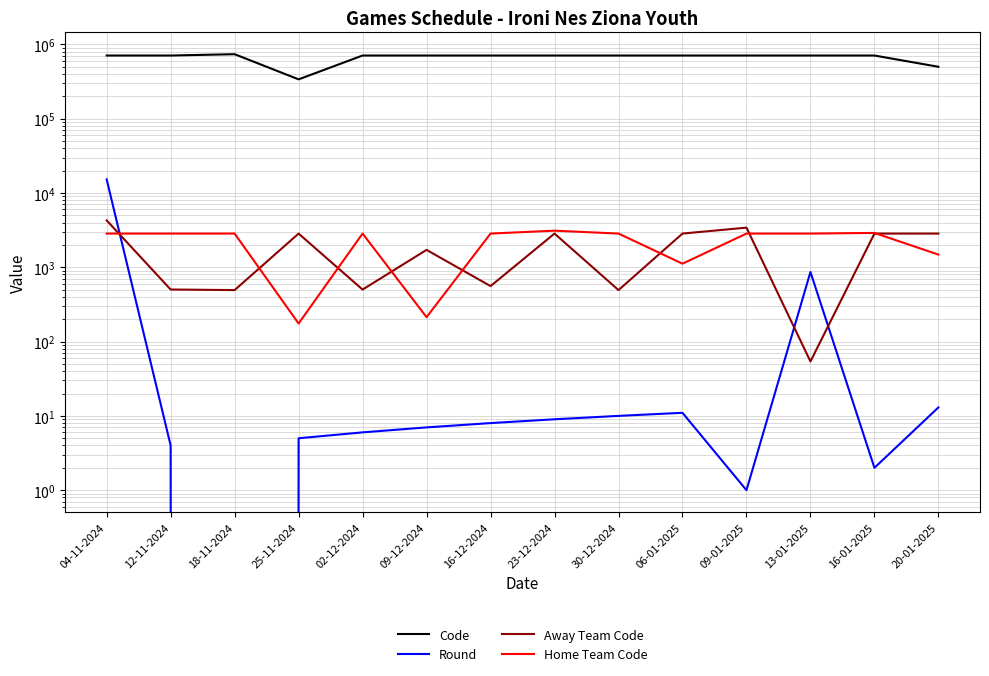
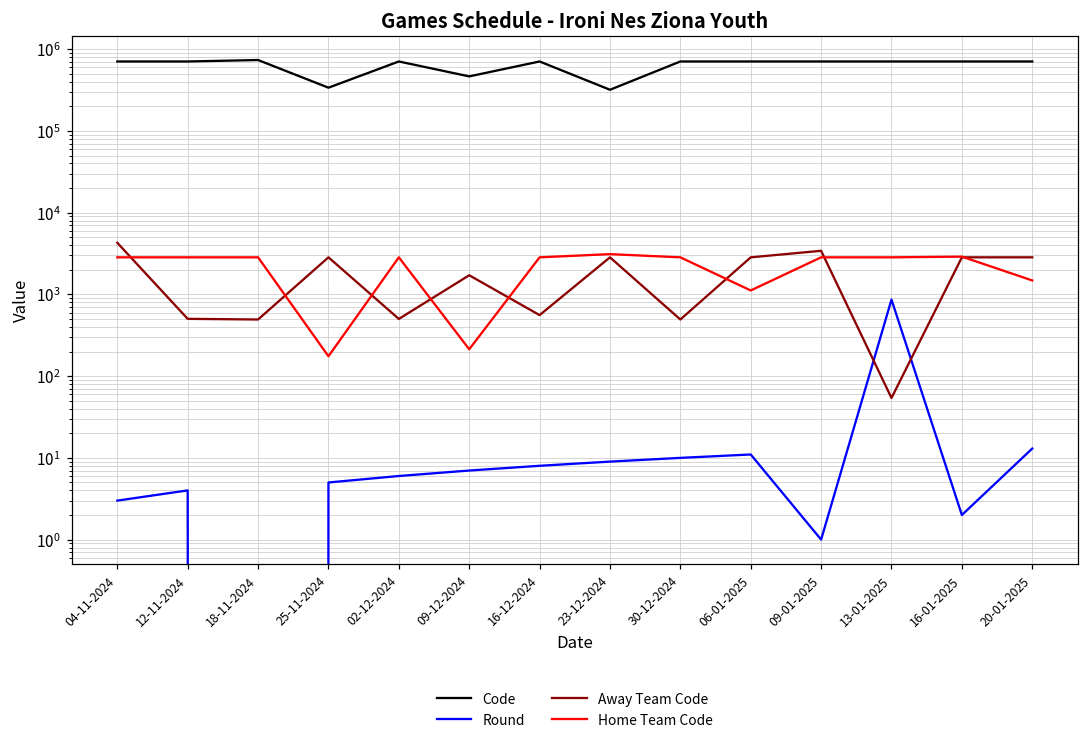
  {
    "Code": {
      "04-11-2024": 700000,
      "12-11-2024": 700000,
      "18-11-2024": 700000,
      "25-11-2024": 300000,
      "02-12-2024": 700000,
-     "09-12-2024": 700000,
+     "09-12-2024": 500000,
      "16-12-2024": 700000,
-     "23-12-2024": 700000,
+     "23-12-2024": 320000,
      "30-12-2024": 700000,
      "06-01-2025": 700000,
      "09-01-2025": 700000,
      "13-01-2025": 700000,
      "16-01-2025": 700000,
-     "20-01-2025": 500000
+     "20-01-2025": 700000
    },
    "Round": {
-     "04-11-2024": 15000,
+     "04-11-2024": 3,
      "12-11-2024": 4,
      "25-11-2024": 5,
      "02-12-2024": 6,
      "09-12-2024": 7,
      "16-12-2024": 8,
      "23-12-2024": 9,
      "30-12-2024": 10,
      "06-01-2025": 11,
      "09-01-2025": 1,
      "13-01-2025": 900,
      "16-01-2025": 2,
      "20-01-2025": 13
    },
    "Away Team Code": {
      "04-11-2024": 4000,
      "12-11-2024": 500,
      "18-11-2024": 500,
      "25-11-2024": 2800,
      "02-12-2024": 500,
      "09-12-2024": 1700,
      "16-12-2024": 600,
      "23-12-2024": 2800,
      "30-12-2024": 500,
      "06-01-2025": 2800,
      "09-01-2025": 3000,
      "13-01-2025": 50,
      "20-01-2025": 2800
    },
    "Home Team Code": {
      "04-11-2024": 2800,
      "12-11-2024": 2800,
      "18-11-2024": 2800,
      "25-11-2024": 180,
      "02-12-2024": 2800,
      "09-12-2024": 210,
      "16-12-2024": 2800,
      "23-12-2024": 3100,
      "30-12-2024": 2800,
      "06-01-2025": 1100,
      "09-01-2025": 2800,
      "13-01-2025": 2800,
      "20-01-2025": 1500
    }
  }
